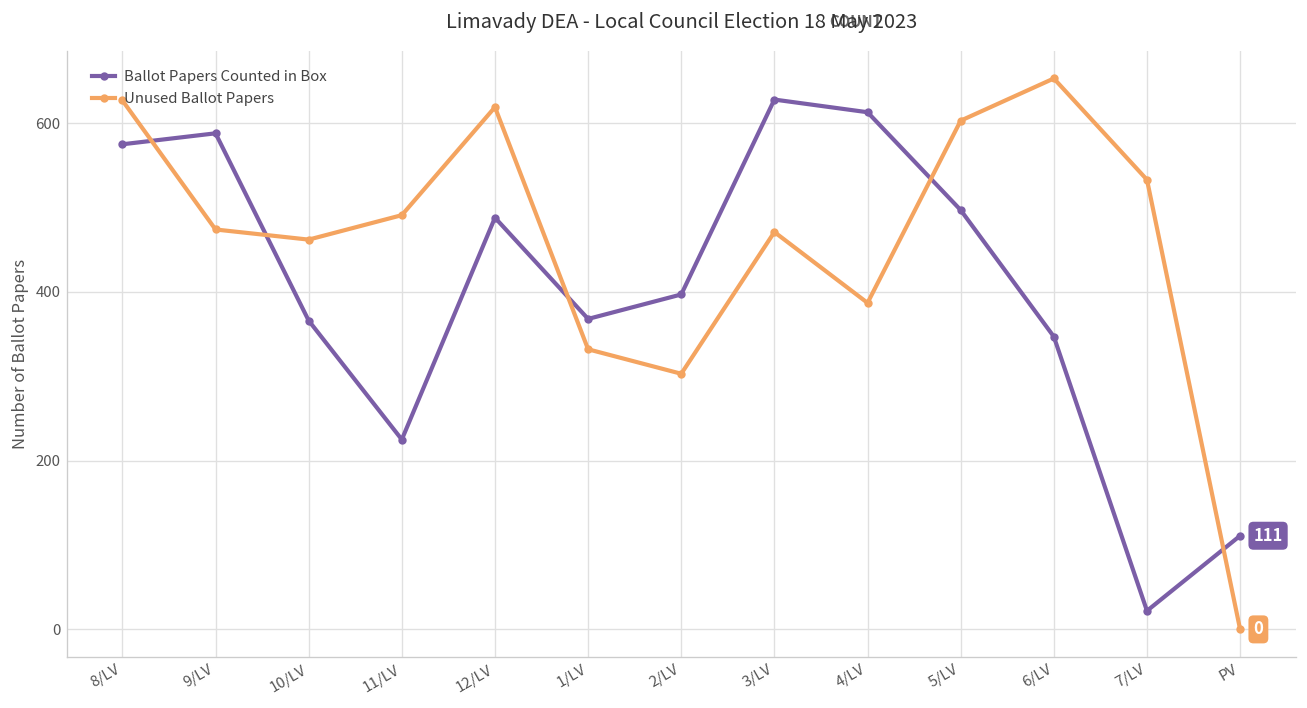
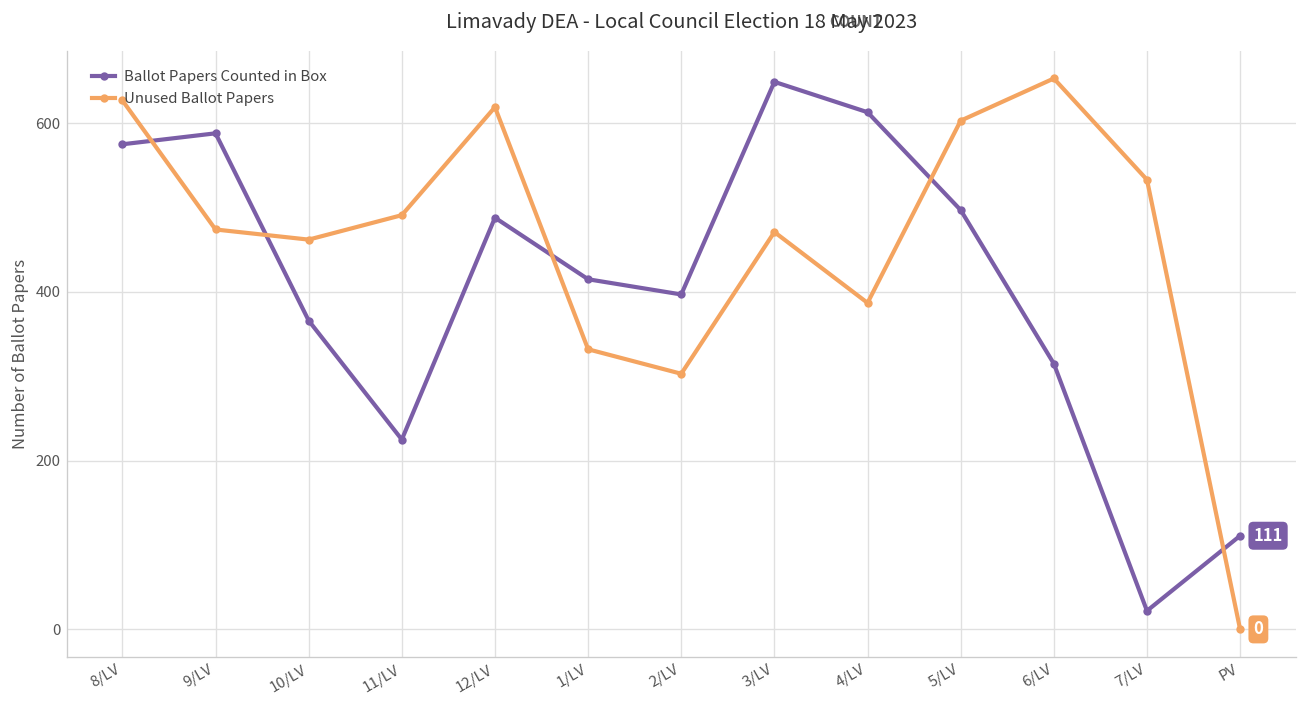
  {
    "Ballot Papers Counted in Box": {
      "8/LV": 580,
      "9/LV": 590,
      "10/LV": 370,
      "11/LV": 230,
      "12/LV": 490,
-     "1/LV": 370,
+     "1/LV": 420,
      "2/LV": 400,
-     "3/LV": 630,
+     "3/LV": 650,
      "4/LV": 610,
      "5/LV": 500,
-     "6/LV": 350,
+     "6/LV": 320,
      "7/LV": 20
    },
    "Unused Ballot Papers": {
      "8/LV": 630,
      "9/LV": 470,
      "10/LV": 460,
      "11/LV": 490,
      "12/LV": 620,
      "1/LV": 330,
      "2/LV": 300,
      "3/LV": 470,
      "4/LV": 390,
      "5/LV": 600,
      "6/LV": 650,
      "7/LV": 530
    }
  }
